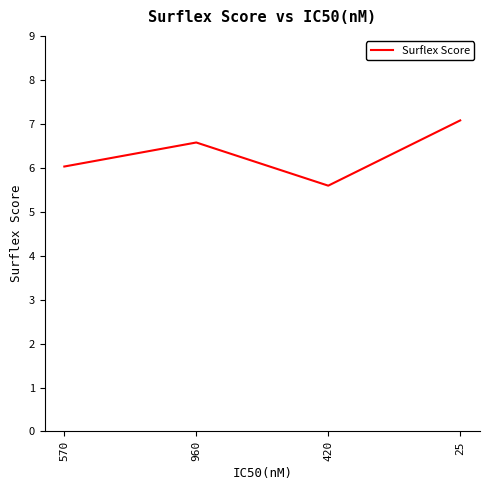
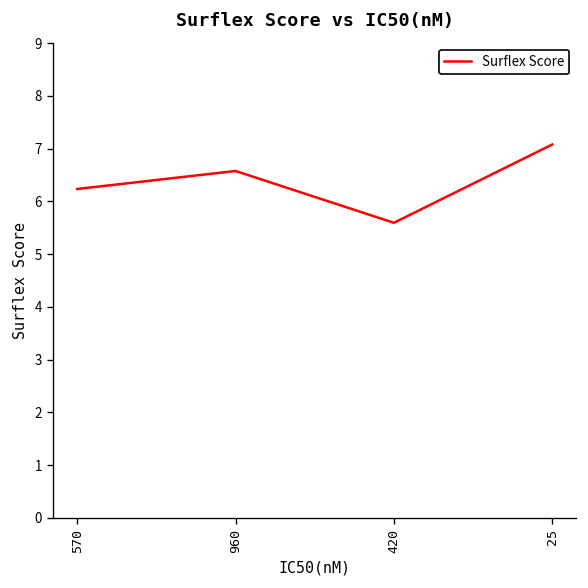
  {
-   "570": 6.0,
+   "570": 6.2,
    "960": 6.6,
    "420": 5.6,
    "25": 7.1
  }
